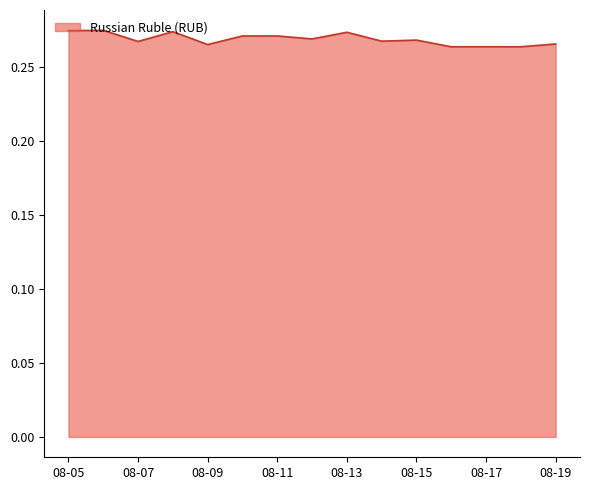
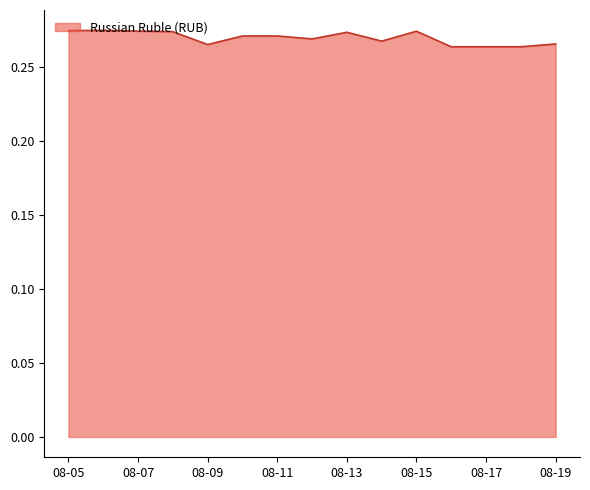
  {
    "08-05": 0.274,
-   "08-07": 0.267,
+   "08-07": 0.274,
    "08-09": 0.265,
    "08-11": 0.271,
    "08-13": 0.273,
-   "08-15": 0.268,
+   "08-15": 0.274,
    "08-17": 0.264,
    "08-19": 0.265
  }
